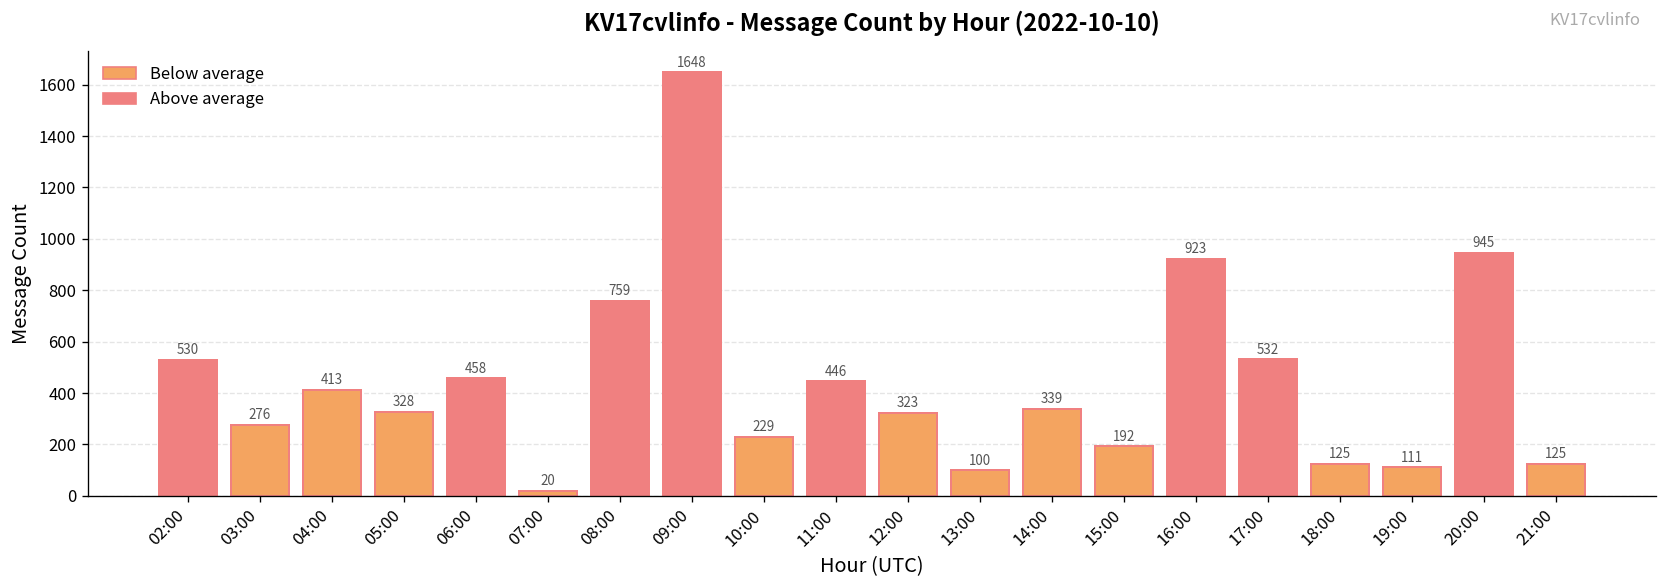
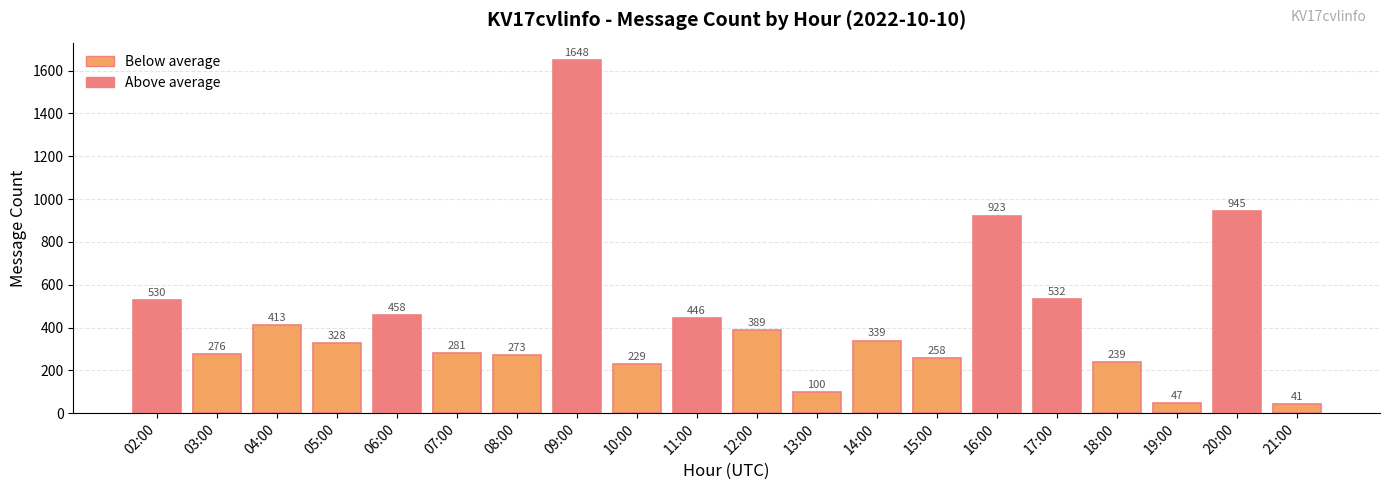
  {
    "02:00": 530,
    "03:00": 276,
    "04:00": 413,
    "05:00": 328,
    "06:00": 458,
-   "07:00": 20,
-   "08:00": 759,
+   "07:00": 281,
+   "08:00": 273,
    "09:00": 1648,
    "10:00": 229,
    "11:00": 446,
-   "12:00": 323,
+   "12:00": 389,
    "13:00": 100,
    "14:00": 339,
-   "15:00": 192,
+   "15:00": 258,
    "16:00": 923,
    "17:00": 532,
-   "18:00": 125,
-   "19:00": 111,
+   "18:00": 239,
+   "19:00": 47,
    "20:00": 945,
-   "21:00": 125
+   "21:00": 41
  }
